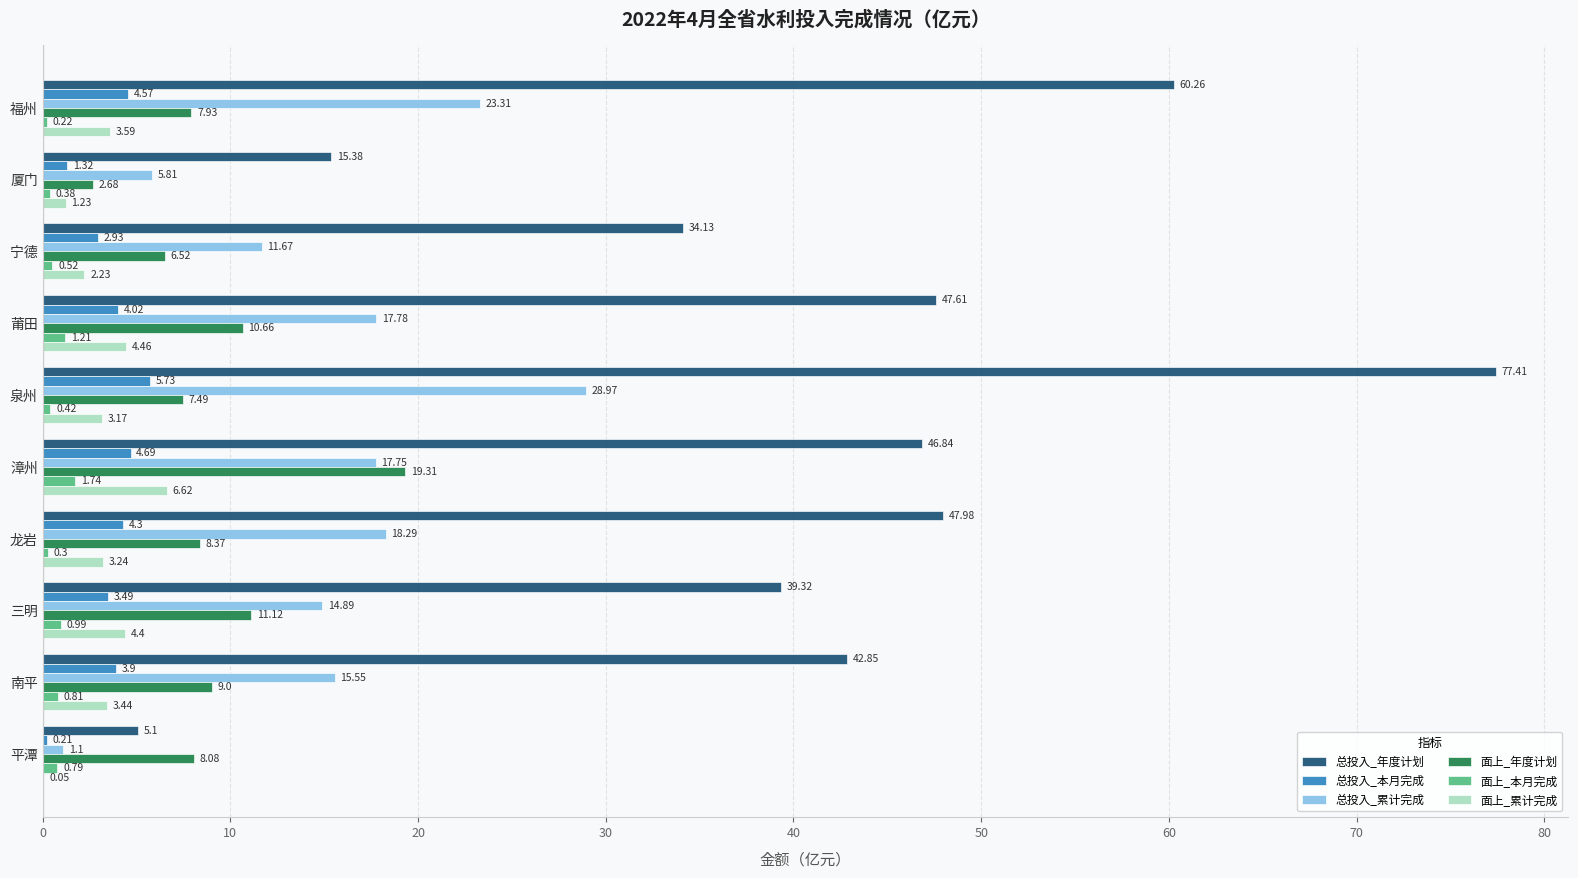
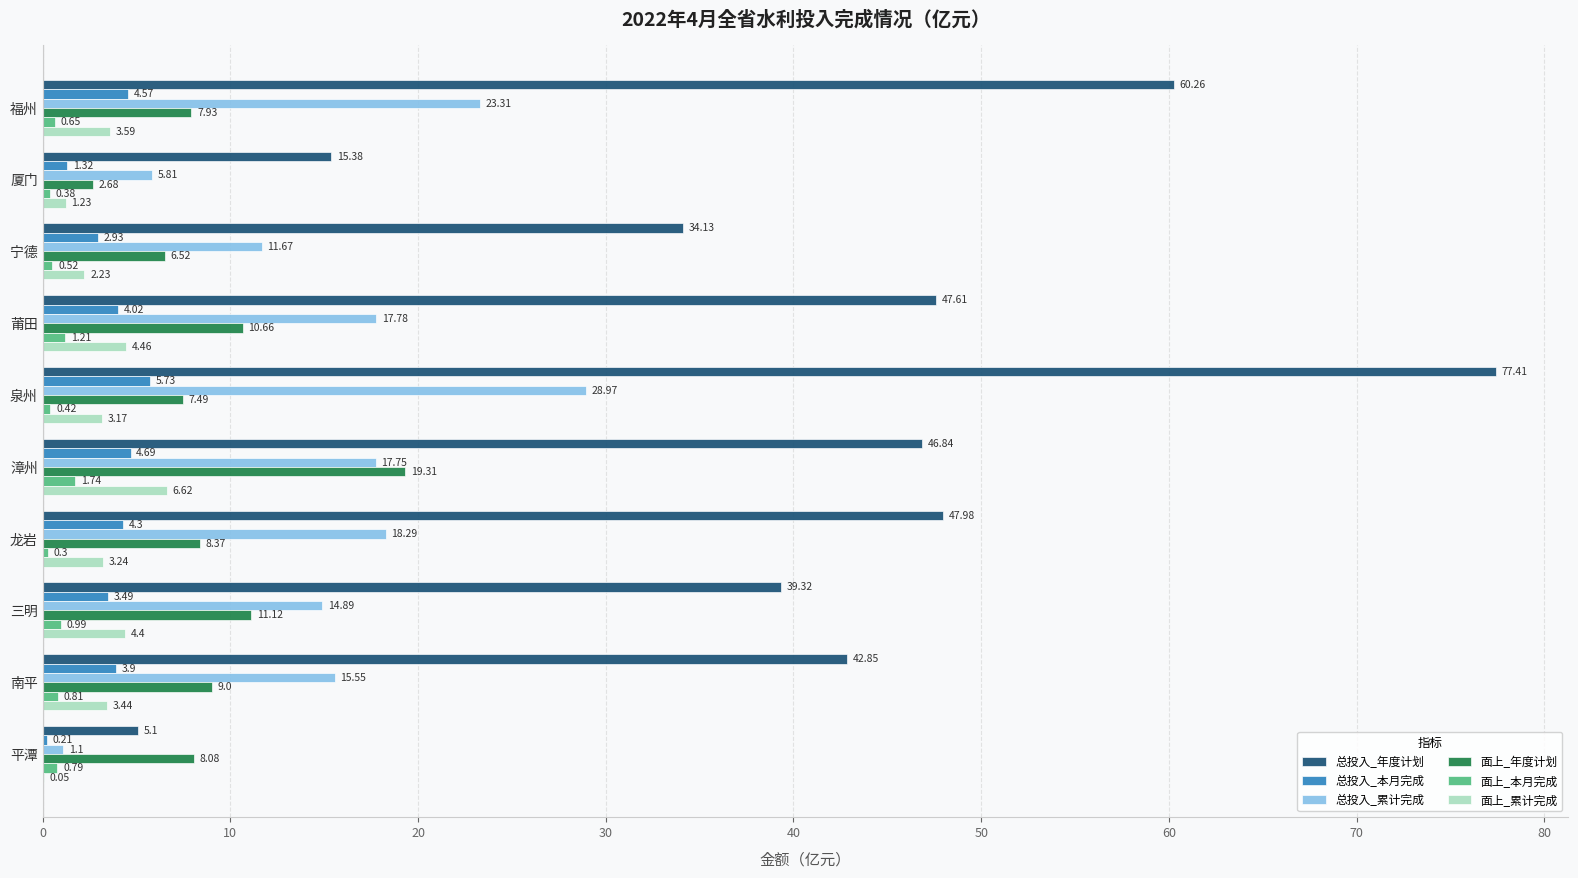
  {
    "总投入_年度计划": {
      "福州": 60.26,
      "厦门": 15.38,
      "宁德": 34.13,
      "莆田": 47.61,
      "泉州": 77.41,
      "漳州": 46.84,
      "龙岩": 47.98,
      "三明": 39.32,
      "南平": 42.85,
      "平潭": 5.1
    },
    "总投入_本月完成": {
      "福州": 4.57,
      "厦门": 1.32,
      "宁德": 2.93,
      "莆田": 4.02,
      "泉州": 5.73,
      "漳州": 4.69,
      "龙岩": 4.3,
      "三明": 3.49,
      "南平": 3.9,
      "平潭": 0.21
    },
    "总投入_累计完成": {
      "福州": 23.31,
      "厦门": 5.81,
      "宁德": 11.67,
      "莆田": 17.78,
      "泉州": 28.97,
      "漳州": 17.75,
      "龙岩": 18.29,
      "三明": 14.89,
      "南平": 15.55,
      "平潭": 1.1
    },
    "面上_年度计划": {
      "福州": 7.93,
      "厦门": 2.68,
      "宁德": 6.52,
      "莆田": 10.66,
      "泉州": 7.49,
      "漳州": 19.31,
      "龙岩": 8.37,
      "三明": 11.12,
      "南平": 9.0,
      "平潭": 8.08
    },
    "面上_本月完成": {
-     "福州": 0.22,
+     "福州": 0.65,
      "厦门": 0.38,
      "宁德": 0.52,
      "莆田": 1.21,
      "泉州": 0.42,
      "漳州": 1.74,
      "龙岩": 0.3,
      "三明": 0.99,
      "南平": 0.81,
      "平潭": 0.79
    },
    "面上_累计完成": {
      "福州": 3.59,
      "厦门": 1.23,
      "宁德": 2.23,
      "莆田": 4.46,
      "泉州": 3.17,
      "漳州": 6.62,
      "龙岩": 3.24,
      "三明": 4.4,
      "南平": 3.44,
      "平潭": 0.05
    }
  }
